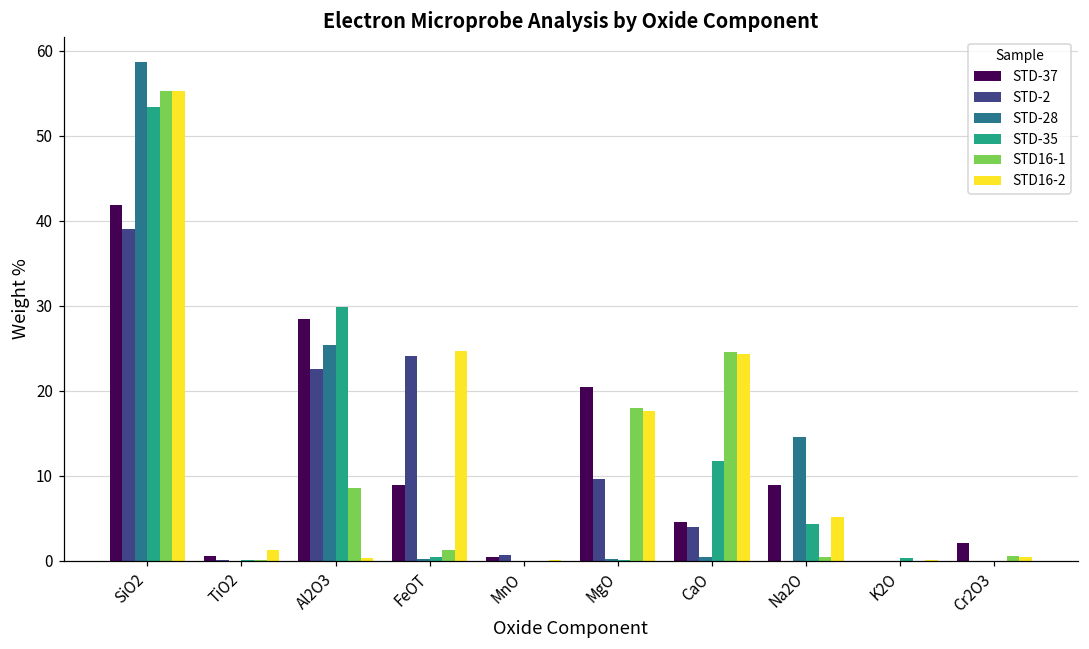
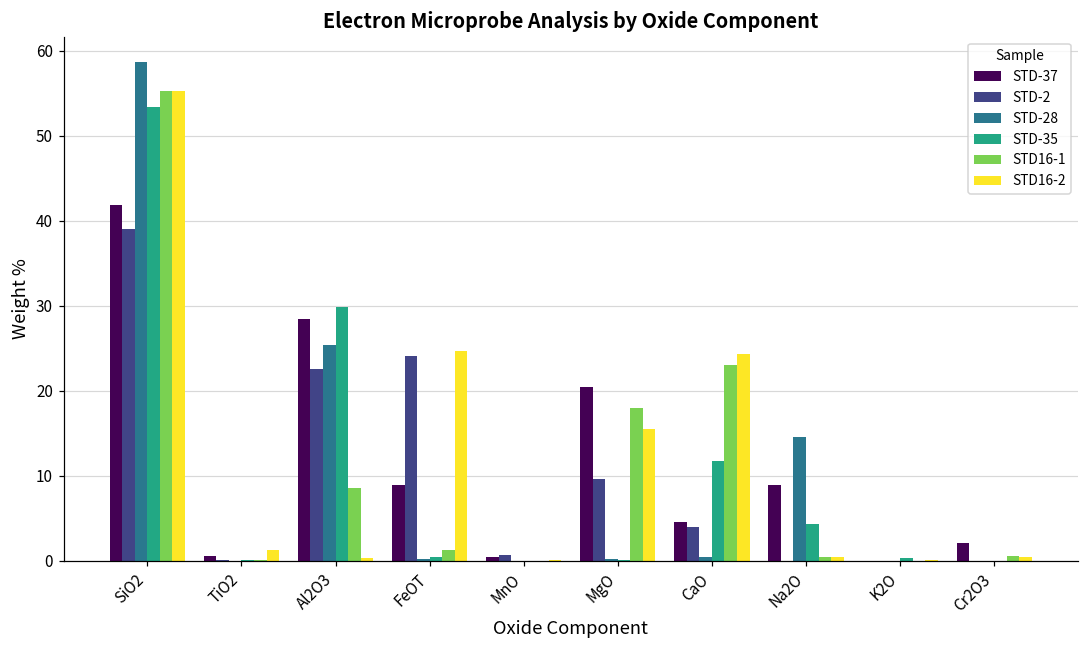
  {
    "STD-37": {
      "SiO2": 42,
      "TiO2": 1,
      "Al2O3": 28,
      "FeOT": 9,
      "MnO": 0,
      "MgO": 20,
      "CaO": 5,
      "Na2O": 9,
      "K2O": 0,
      "Cr2O3": 2
    },
    "STD16-1": {
      "SiO2": 55,
      "Al2O3": 9,
      "FeOT": 1,
      "MgO": 18,
-     "CaO": 25,
+     "CaO": 23,
      "Na2O": 0,
      "Cr2O3": 1
    },
    "STD16-2": {
      "SiO2": 55,
      "TiO2": 1,
      "FeOT": 25,
-     "MgO": 18,
+     "MgO": 15,
      "CaO": 24,
-     "Na2O": 5,
+     "Na2O": 0,
      "Cr2O3": 0
    }
  }
